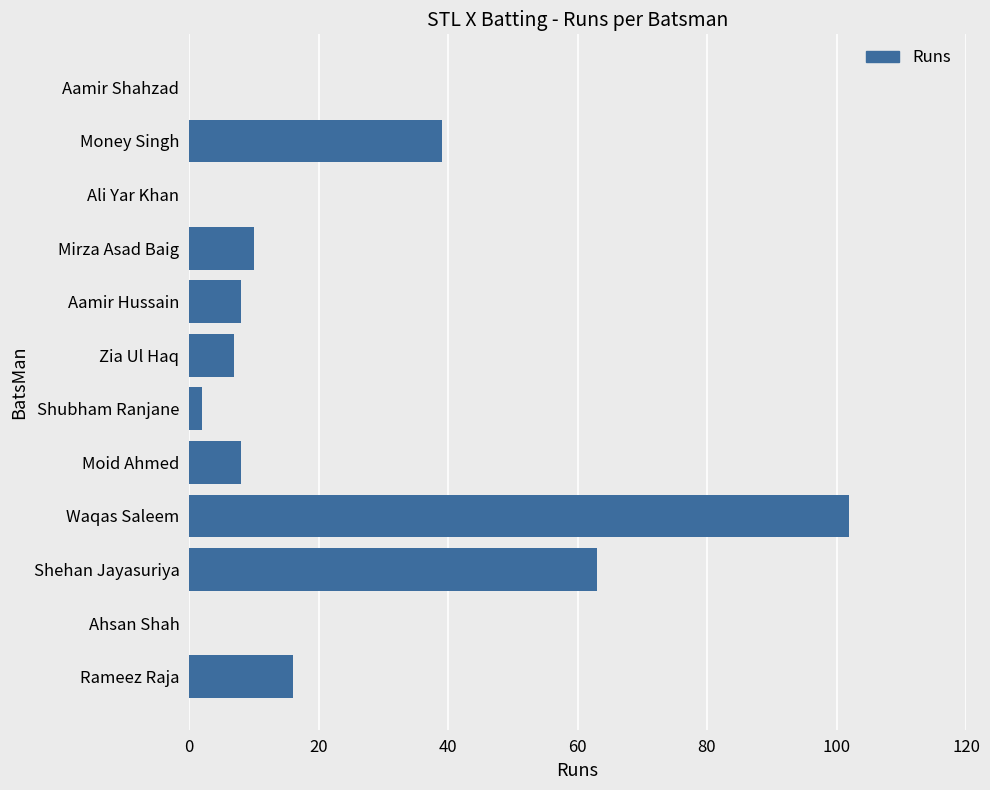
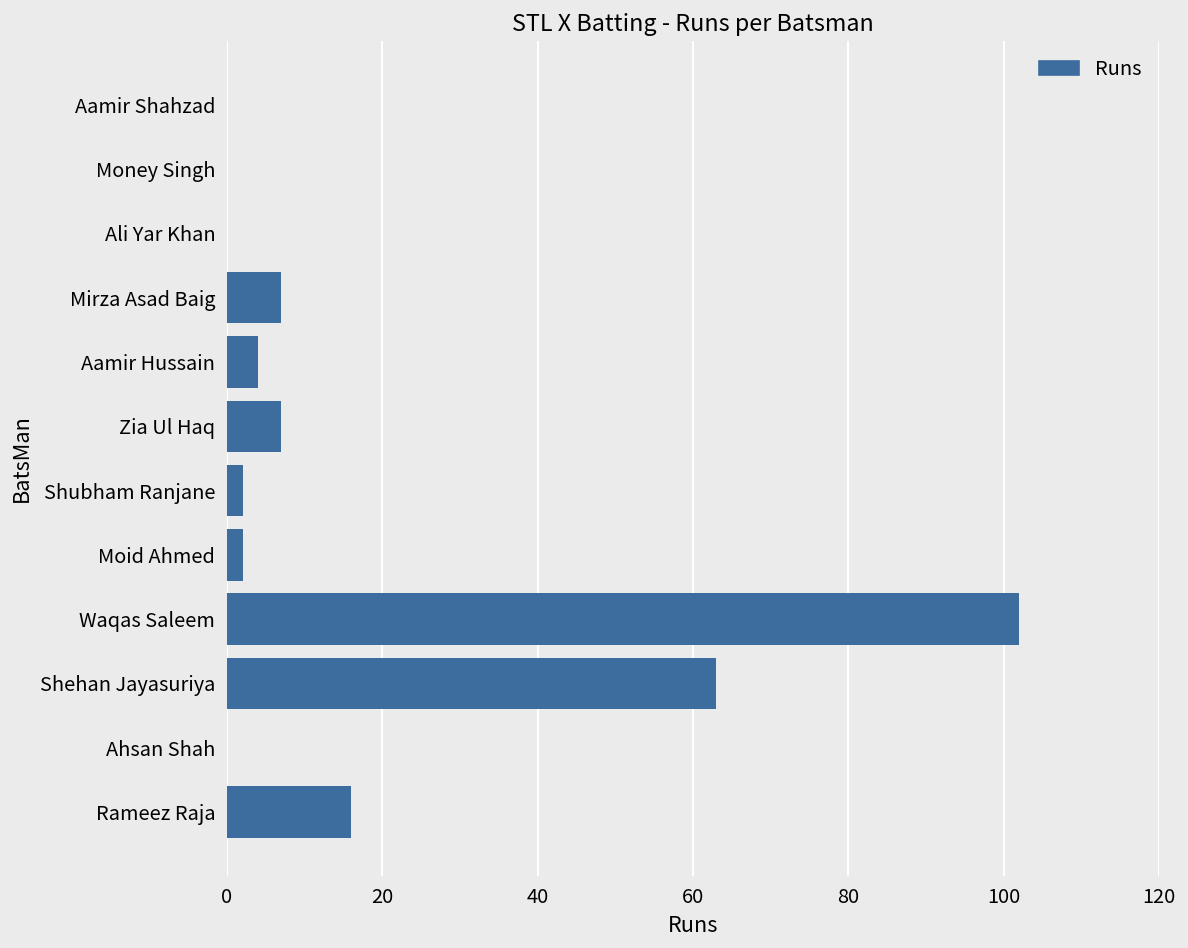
  {
    "Aamir Shahzad": 0,
-   "Money Singh": 39,
+   "Money Singh": 0,
    "Ali Yar Khan": 0,
-   "Mirza Asad Baig": 10,
-   "Aamir Hussain": 8,
+   "Mirza Asad Baig": 7,
+   "Aamir Hussain": 4,
    "Zia Ul Haq": 7,
    "Shubham Ranjane": 2,
-   "Moid Ahmed": 8,
+   "Moid Ahmed": 2,
    "Waqas Saleem": 102,
    "Shehan Jayasuriya": 63,
    "Ahsan Shah": 0,
    "Rameez Raja": 16
  }
